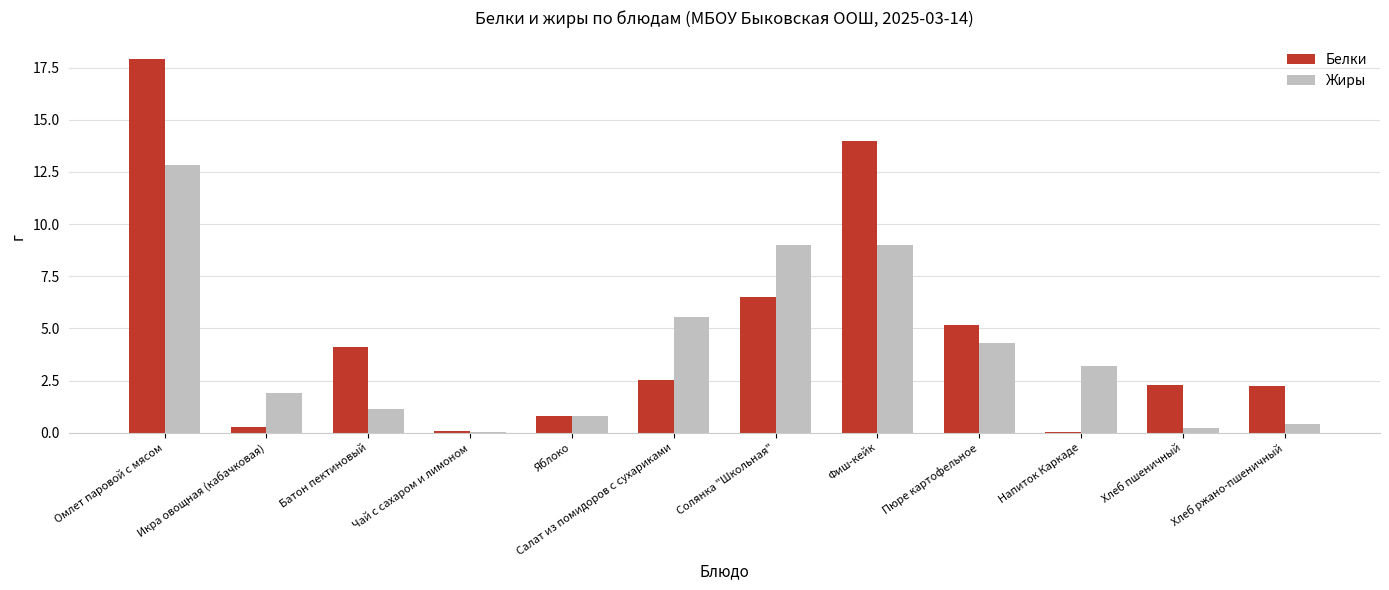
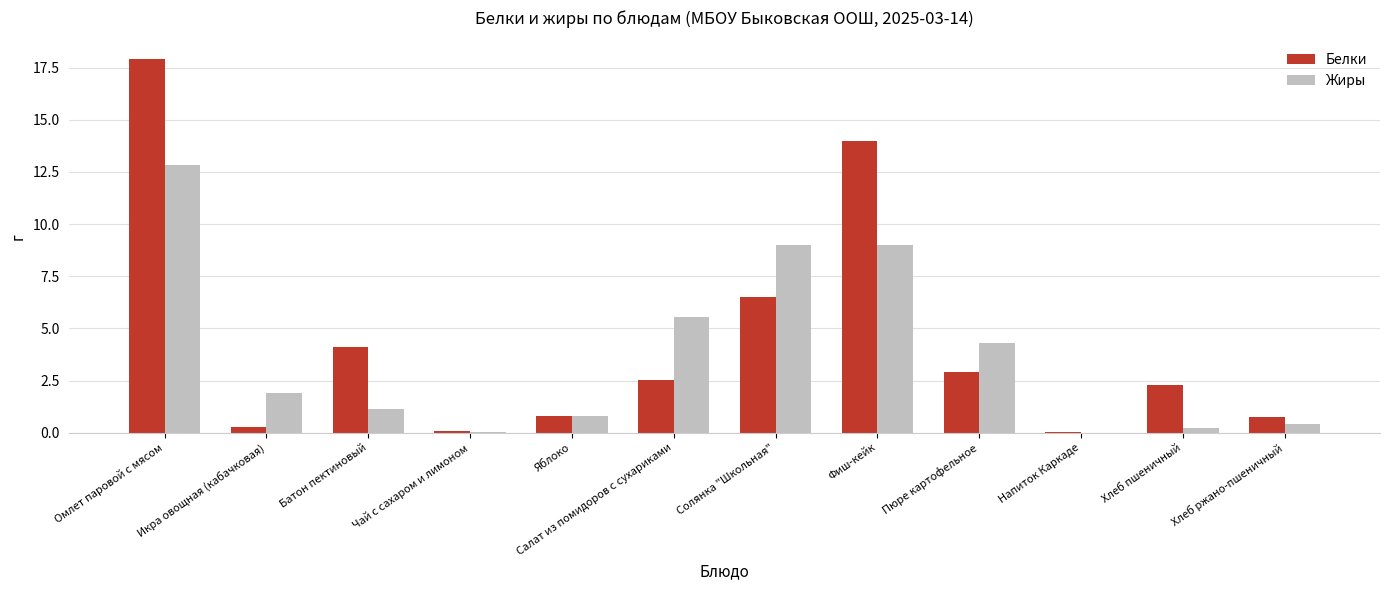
  {
    "Белки": {
      "Омлет паровой с мясом": 17.9,
      "Икра овощная (кабачковая)": 0.3,
      "Батон пектиновый": 4.1,
      "Яблоко": 0.8,
      "Салат из помидоров с сухариками": 2.5,
      "Солянка \"Школьная\"": 6.5,
      "Фиш-кейк": 14.0,
-     "Пюре картофельное": 5.2,
+     "Пюре картофельное": 2.9,
      "Хлеб пшеничный": 2.3,
-     "Хлеб ржано-пшеничный": 2.2
+     "Хлеб ржано-пшеничный": 0.8
    },
    "Жиры": {
      "Омлет паровой с мясом": 12.9,
      "Икра овощная (кабачковая)": 1.9,
      "Батон пектиновый": 1.2,
      "Яблоко": 0.8,
      "Салат из помидоров с сухариками": 5.6,
      "Солянка \"Школьная\"": 9.0,
      "Фиш-кейк": 9.0,
      "Пюре картофельное": 4.3,
-     "Напиток Каркаде": 3.2,
+     "Напиток Каркаде": 0.0,
      "Хлеб пшеничный": 0.2,
      "Хлеб ржано-пшеничный": 0.4
    }
  }
